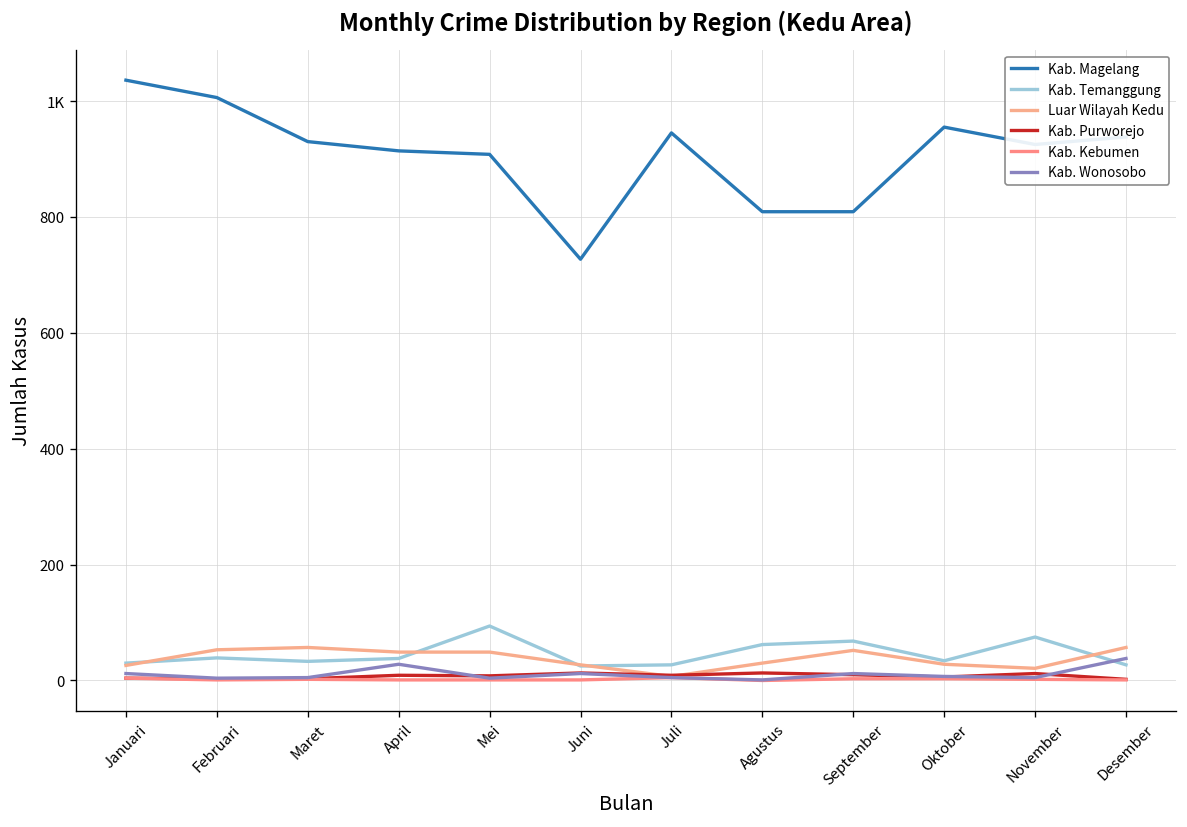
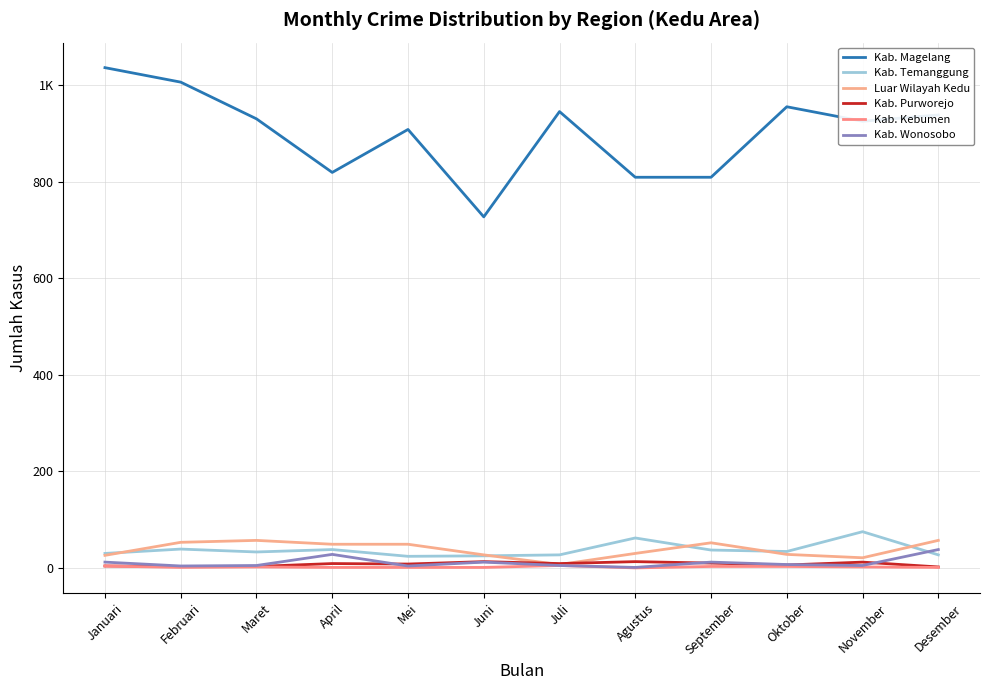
  {
    "Kab. Magelang": {
      "Januari": 1040,
      "Februari": 1010,
      "Maret": 930,
-     "April": 910,
+     "April": 820,
      "Mei": 910,
      "Juni": 730,
      "Juli": 950,
      "Agustus": 810,
      "September": 810,
      "Oktober": 960
    },
    "Kab. Temanggung": {
      "Februari": 40,
      "Maret": 30,
      "April": 40,
-     "Mei": 90,
+     "Mei": 20,
      "Juli": 30,
      "Agustus": 60,
-     "September": 70,
+     "September": 40,
      "Oktober": 30,
      "November": 80,
      "Desember": 30
    },
    "Kab. Purworejo": {
      "April": 10,
      "Agustus": 10,
      "November": 10
    },
    "Kab. Wonosobo": {
      "Januari": 10,
      "April": 30,
      "Desember": 40
    }
  }
